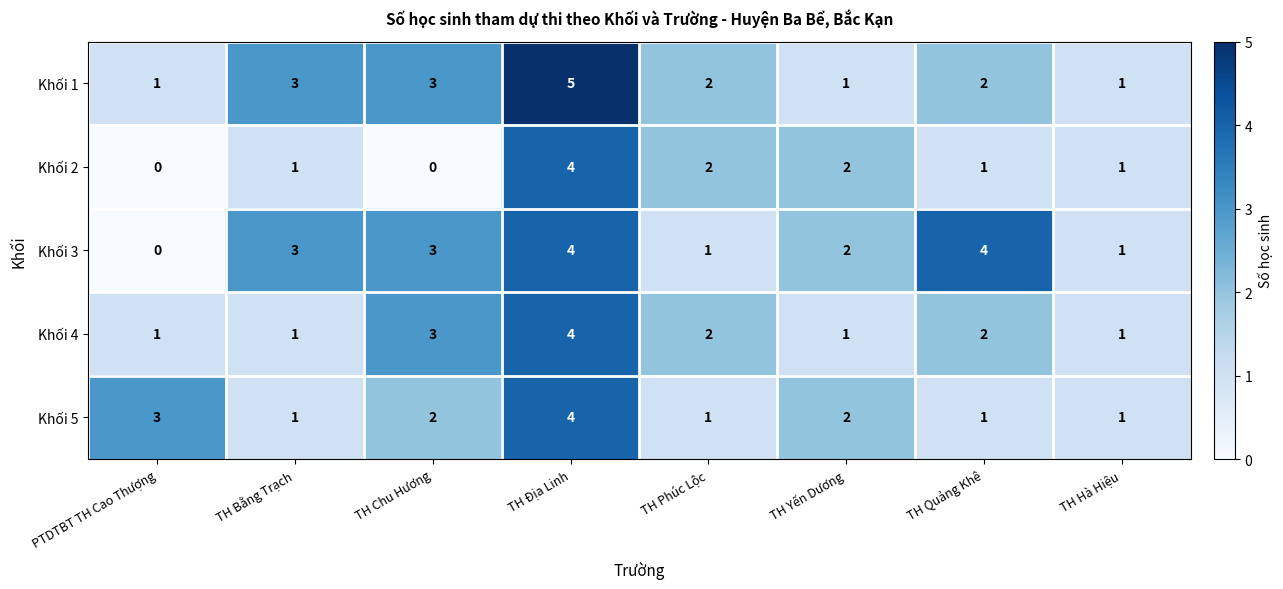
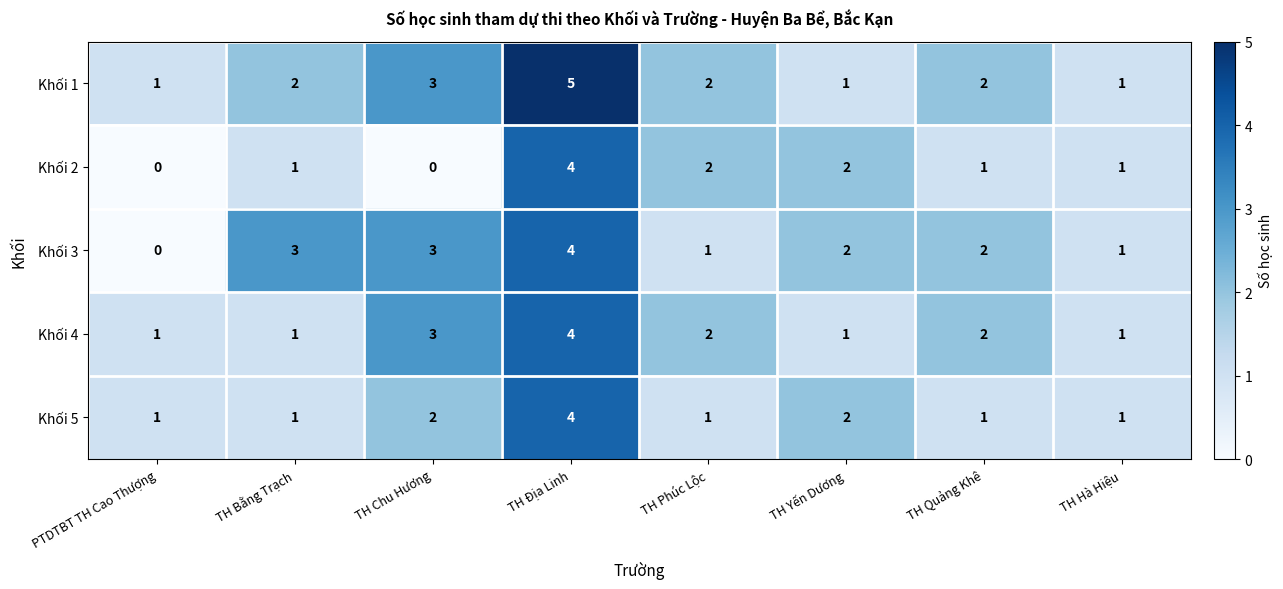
  {
    "Khối 1": {
      "PTDTBT TH Cao Thượng": 1,
-     "TH Bằng Trạch": 3,
+     "TH Bằng Trạch": 2,
      "TH Chu Hương": 3,
      "TH Địa Linh": 5,
      "TH Phúc Lộc": 2,
      "TH Yến Dương": 1,
      "TH Quảng Khê": 2,
      "TH Hà Hiệu": 1
    },
    "Khối 2": {
      "PTDTBT TH Cao Thượng": 0,
      "TH Bằng Trạch": 1,
      "TH Chu Hương": 0,
      "TH Địa Linh": 4,
      "TH Phúc Lộc": 2,
      "TH Yến Dương": 2,
      "TH Quảng Khê": 1,
      "TH Hà Hiệu": 1
    },
    "Khối 3": {
      "PTDTBT TH Cao Thượng": 0,
      "TH Bằng Trạch": 3,
      "TH Chu Hương": 3,
      "TH Địa Linh": 4,
      "TH Phúc Lộc": 1,
      "TH Yến Dương": 2,
-     "TH Quảng Khê": 4,
+     "TH Quảng Khê": 2,
      "TH Hà Hiệu": 1
    },
    "Khối 4": {
      "PTDTBT TH Cao Thượng": 1,
      "TH Bằng Trạch": 1,
      "TH Chu Hương": 3,
      "TH Địa Linh": 4,
      "TH Phúc Lộc": 2,
      "TH Yến Dương": 1,
      "TH Quảng Khê": 2,
      "TH Hà Hiệu": 1
    },
    "Khối 5": {
-     "PTDTBT TH Cao Thượng": 3,
+     "PTDTBT TH Cao Thượng": 1,
      "TH Bằng Trạch": 1,
      "TH Chu Hương": 2,
      "TH Địa Linh": 4,
      "TH Phúc Lộc": 1,
      "TH Yến Dương": 2,
      "TH Quảng Khê": 1,
      "TH Hà Hiệu": 1
    }
  }
